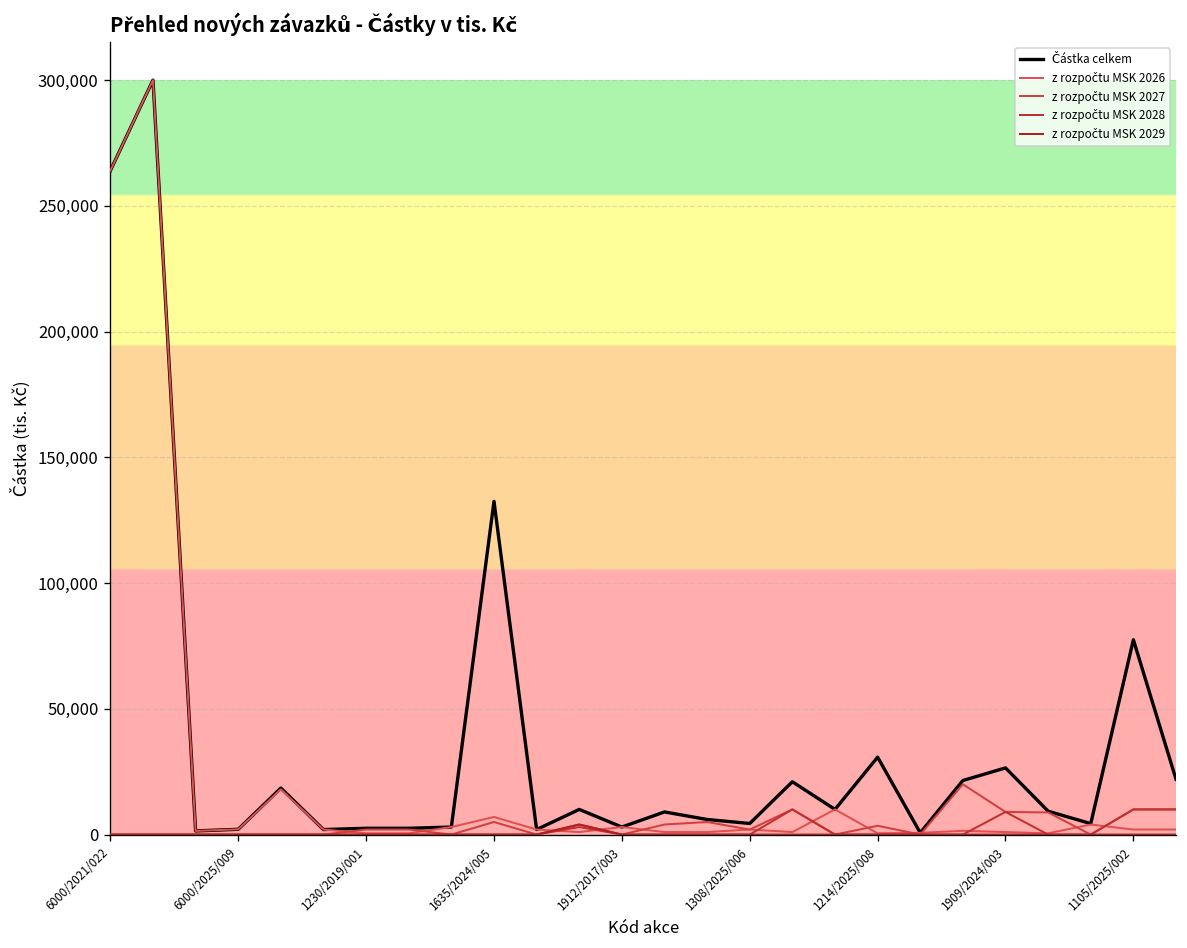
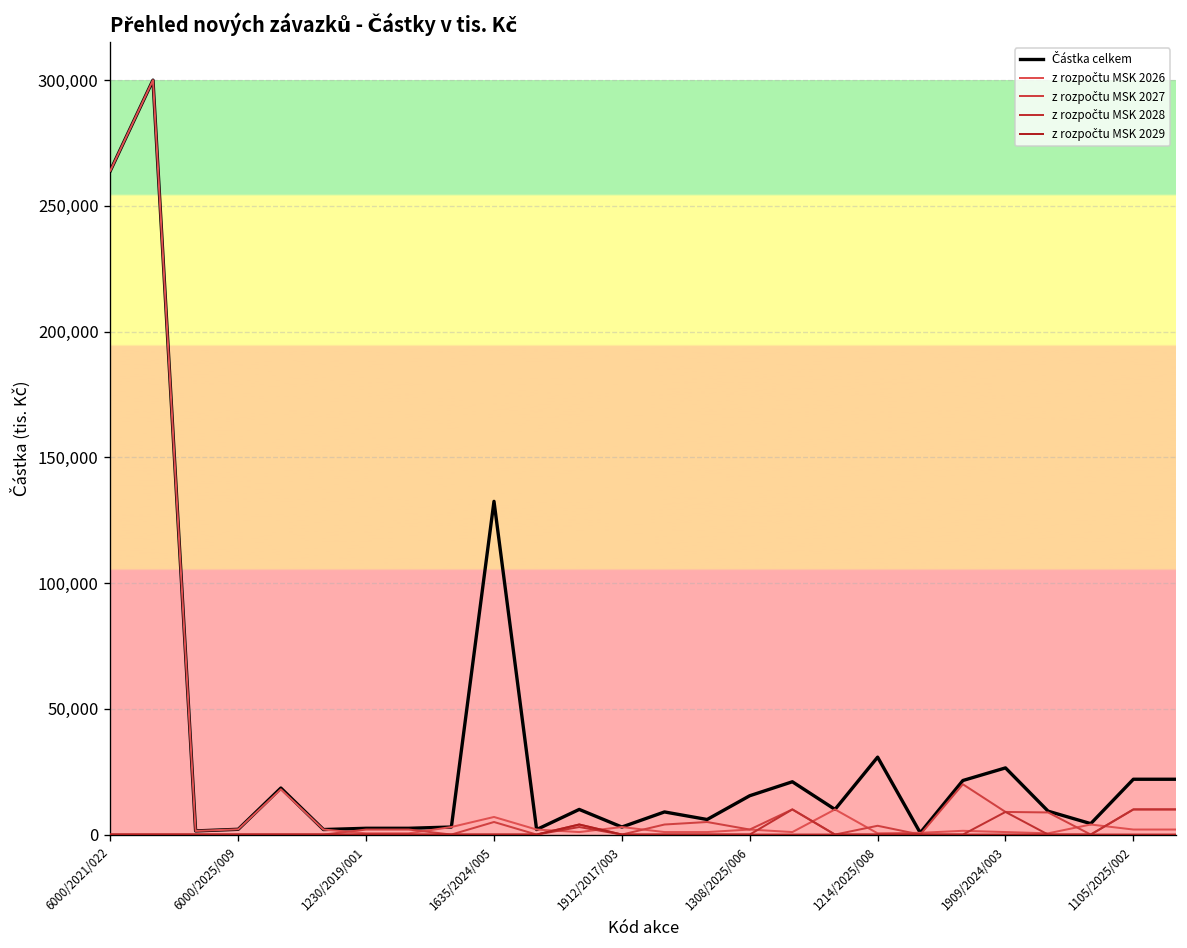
  {
    "Částka celkem": {
      "1635/2024/005": "133,000",
-     "1308/2025/006": "4,000",
+     "1308/2025/006": "15,000",
      "1214/2025/008": "31,000",
      "1909/2024/003": "27,000",
-     "1105/2025/002": "77,000"
+     "1105/2025/002": "22,000"
    }
  }
